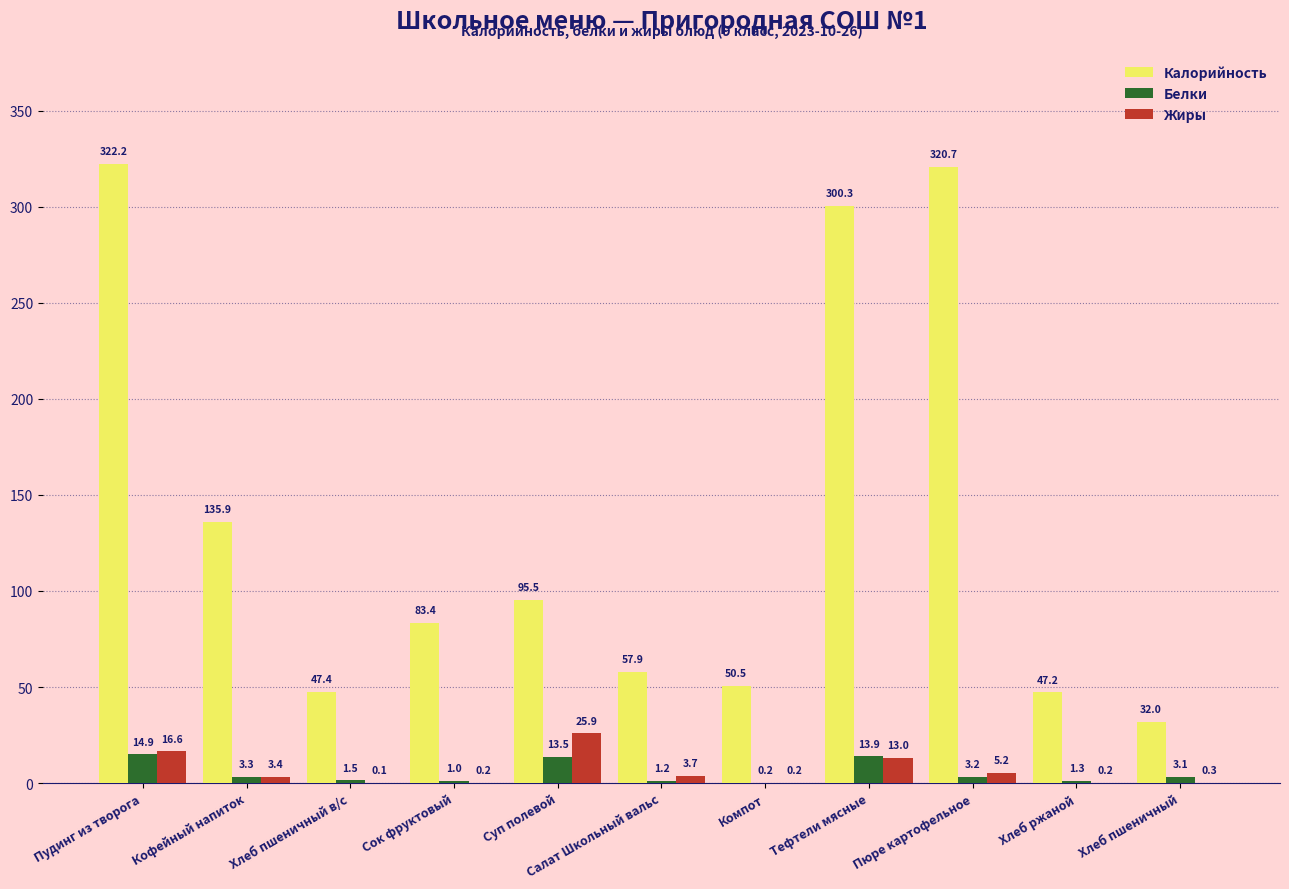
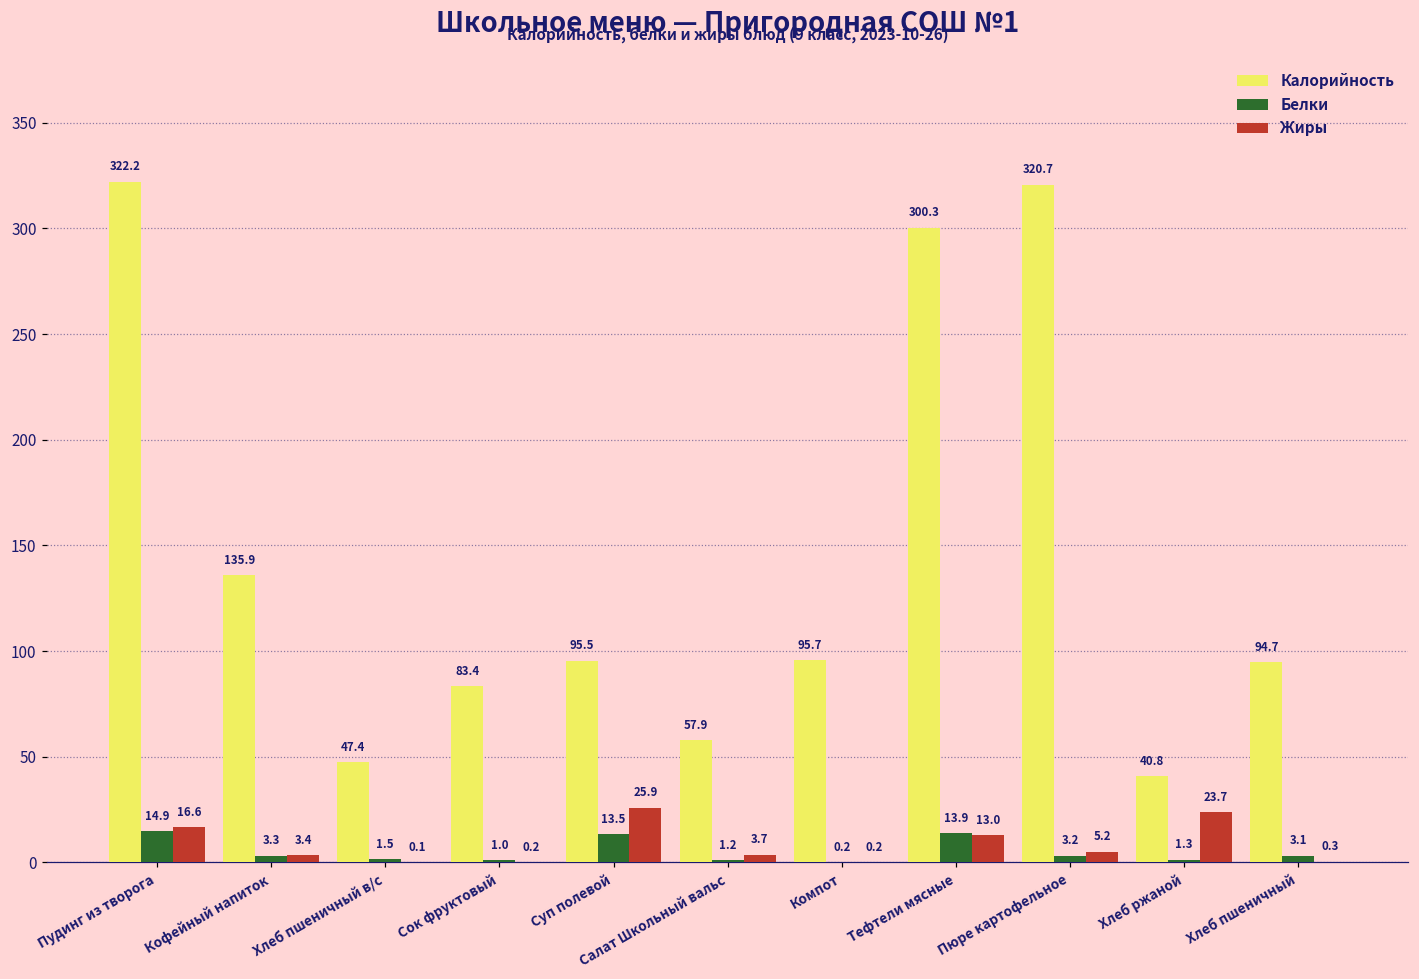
  {
    "Калорийность": {
      "Пудинг из творога": 322.2,
      "Кофейный напиток": 135.9,
      "Хлеб пшеничный в/с": 47.4,
      "Сок фруктовый": 83.4,
      "Суп полевой": 95.5,
      "Салат Школьный вальс": 57.9,
-     "Компот": 50.5,
+     "Компот": 95.7,
      "Тефтели мясные": 300.3,
      "Пюре картофельное": 320.7,
-     "Хлеб ржаной": 47.2,
-     "Хлеб пшеничный": 32.0
+     "Хлеб ржаной": 40.8,
+     "Хлеб пшеничный": 94.7
    },
    "Белки": {
      "Пудинг из творога": 14.9,
      "Кофейный напиток": 3.3,
      "Хлеб пшеничный в/с": 1.5,
      "Сок фруктовый": 1.0,
      "Суп полевой": 13.5,
      "Салат Школьный вальс": 1.2,
      "Компот": 0.2,
      "Тефтели мясные": 13.9,
      "Пюре картофельное": 3.2,
      "Хлеб ржаной": 1.3,
      "Хлеб пшеничный": 3.1
    },
    "Жиры": {
      "Пудинг из творога": 16.6,
      "Кофейный напиток": 3.4,
      "Хлеб пшеничный в/с": 0.1,
      "Сок фруктовый": 0.2,
      "Суп полевой": 25.9,
      "Салат Школьный вальс": 3.7,
      "Компот": 0.2,
      "Тефтели мясные": 13.0,
      "Пюре картофельное": 5.2,
-     "Хлеб ржаной": 0.2,
+     "Хлеб ржаной": 23.7,
      "Хлеб пшеничный": 0.3
    }
  }
